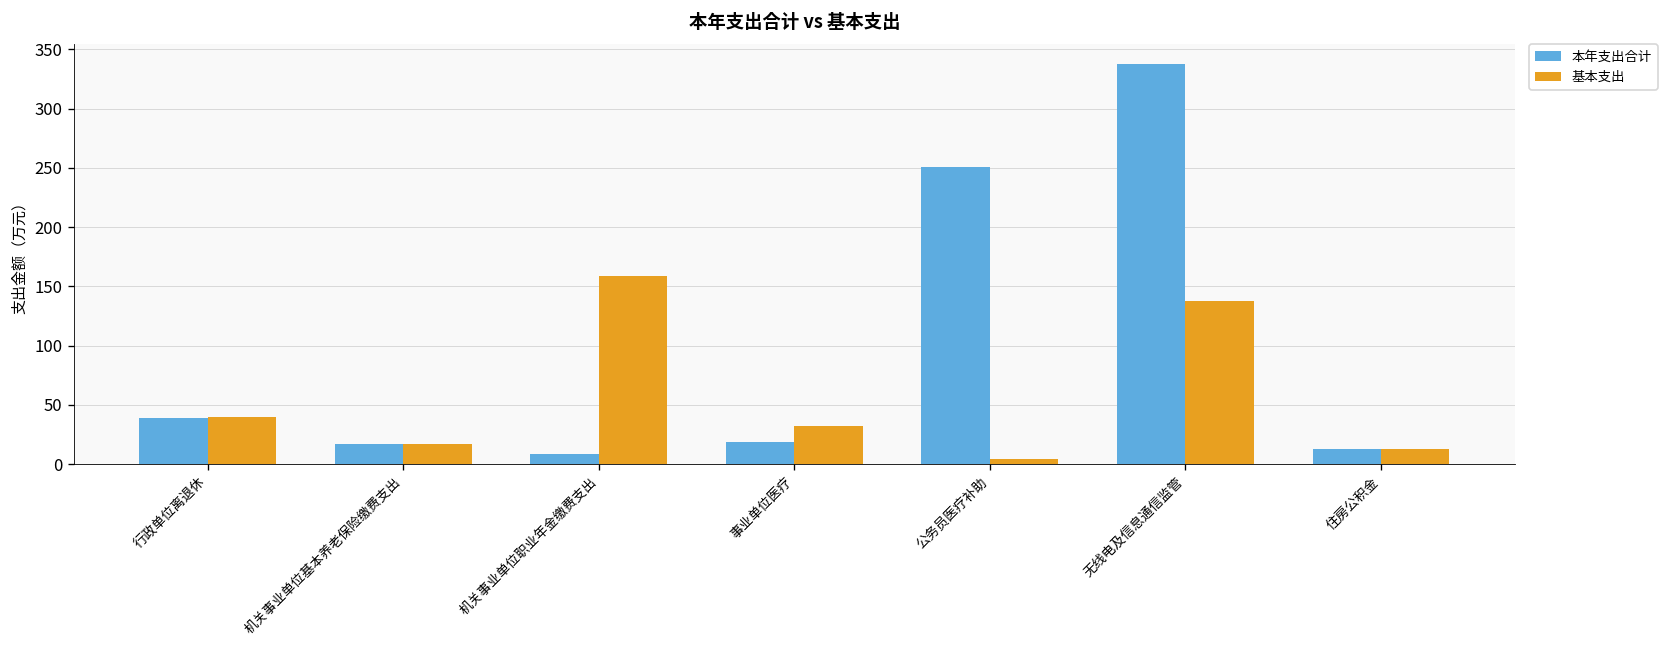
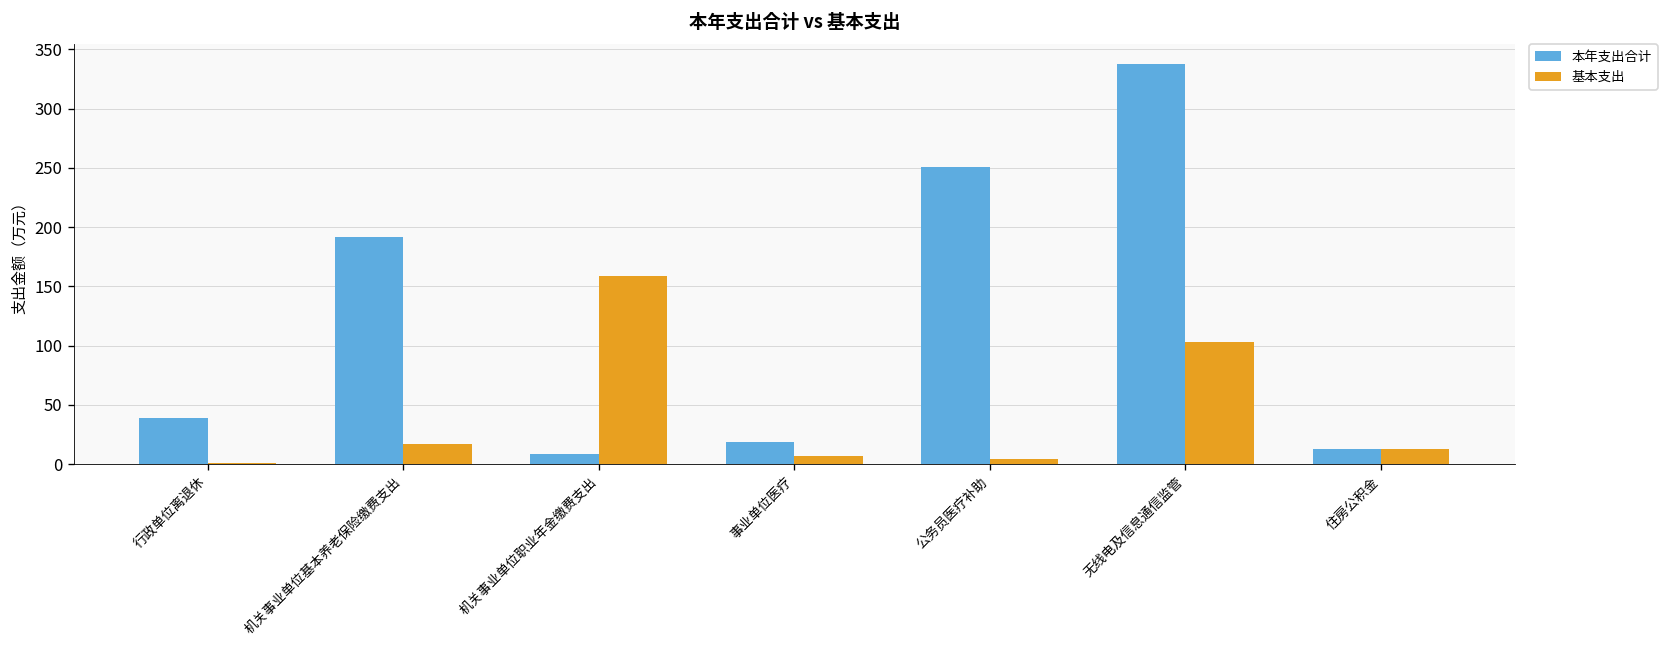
  {
    "本年支出合计": {
      "行政单位离退休": 40,
-     "机关事业单位基本养老保险缴费支出": 20,
+     "机关事业单位基本养老保险缴费支出": 190,
      "机关事业单位职业年金缴费支出": 10,
      "事业单位医疗": 20,
      "公务员医疗补助": 250,
      "无线电及信息通信监管": 340,
      "住房公积金": 10
    },
    "基本支出": {
-     "行政单位离退休": 40,
+     "行政单位离退休": 0,
      "机关事业单位基本养老保险缴费支出": 20,
      "机关事业单位职业年金缴费支出": 160,
-     "事业单位医疗": 30,
+     "事业单位医疗": 10,
      "公务员医疗补助": 0,
-     "无线电及信息通信监管": 140,
+     "无线电及信息通信监管": 100,
      "住房公积金": 10
    }
  }
